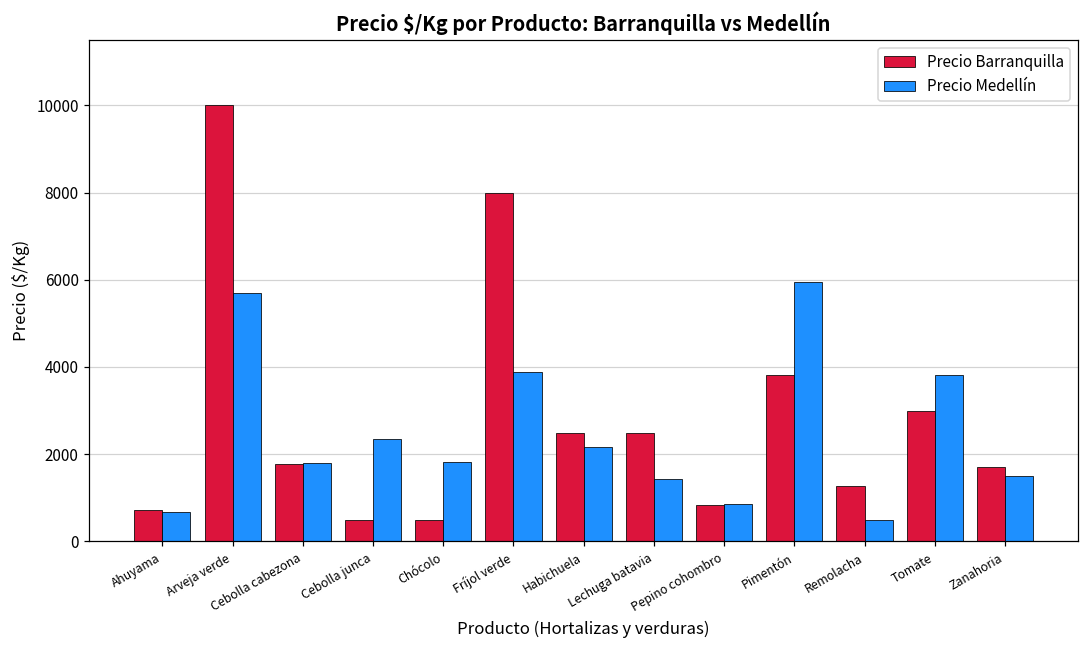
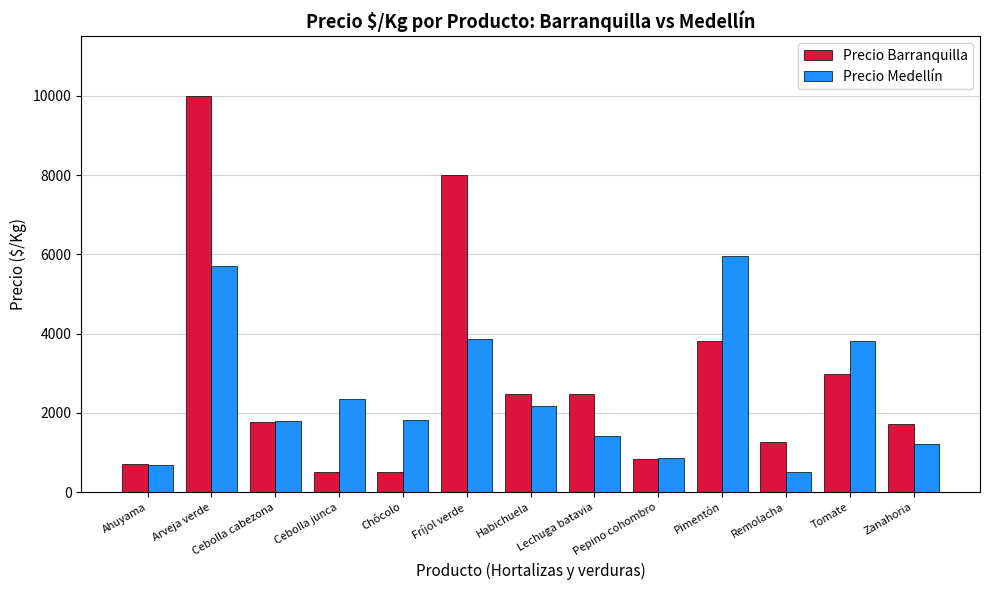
  {
    "Precio Barranquilla": {
      "Ahuyama": 700,
      "Arveja verde": 10000,
      "Cebolla cabezona": 1800,
      "Cebolla junca": 500,
      "Chócolo": 500,
      "Fríjol verde": 8000,
      "Habichuela": 2500,
      "Lechuga batavia": 2500,
      "Pepino cohombro": 800,
      "Pimentón": 3800,
      "Remolacha": 1300,
      "Tomate": 3000,
      "Zanahoria": 1700
    },
    "Precio Medellín": {
      "Ahuyama": 700,
      "Arveja verde": 5700,
      "Cebolla cabezona": 1800,
      "Cebolla junca": 2300,
      "Chócolo": 1800,
      "Fríjol verde": 3900,
      "Habichuela": 2200,
      "Lechuga batavia": 1400,
      "Pepino cohombro": 900,
      "Pimentón": 6000,
      "Remolacha": 500,
      "Tomate": 3800,
-     "Zanahoria": 1500
+     "Zanahoria": 1200
    }
  }
